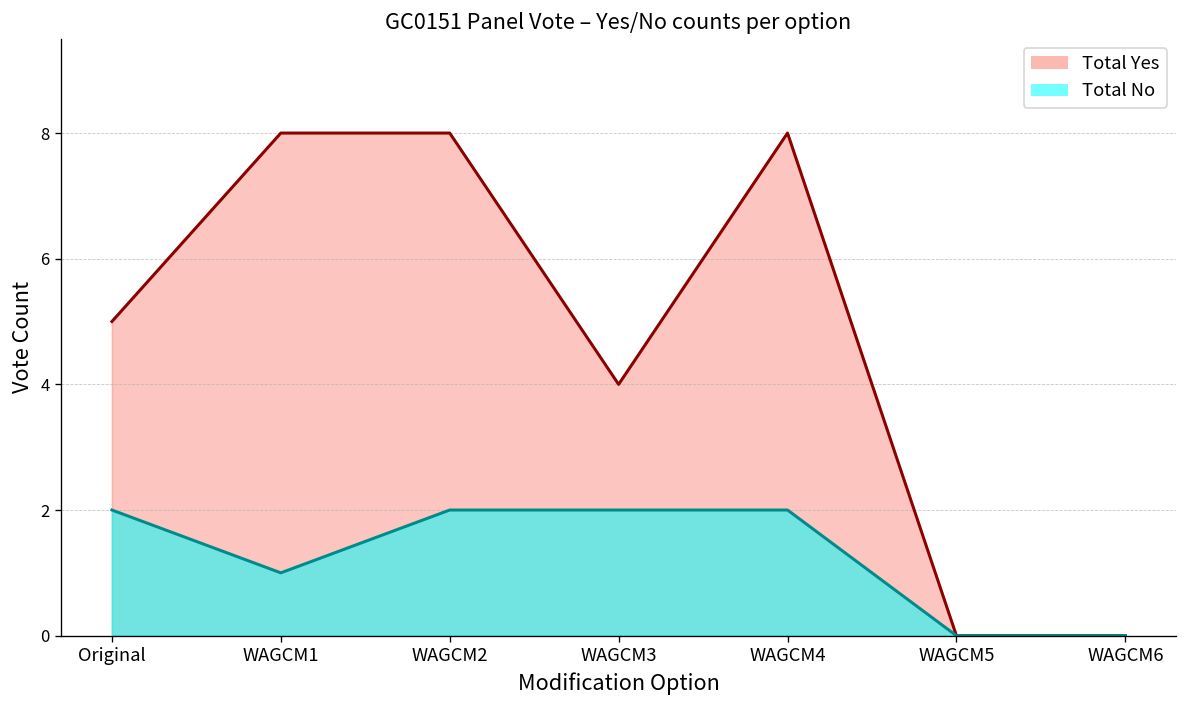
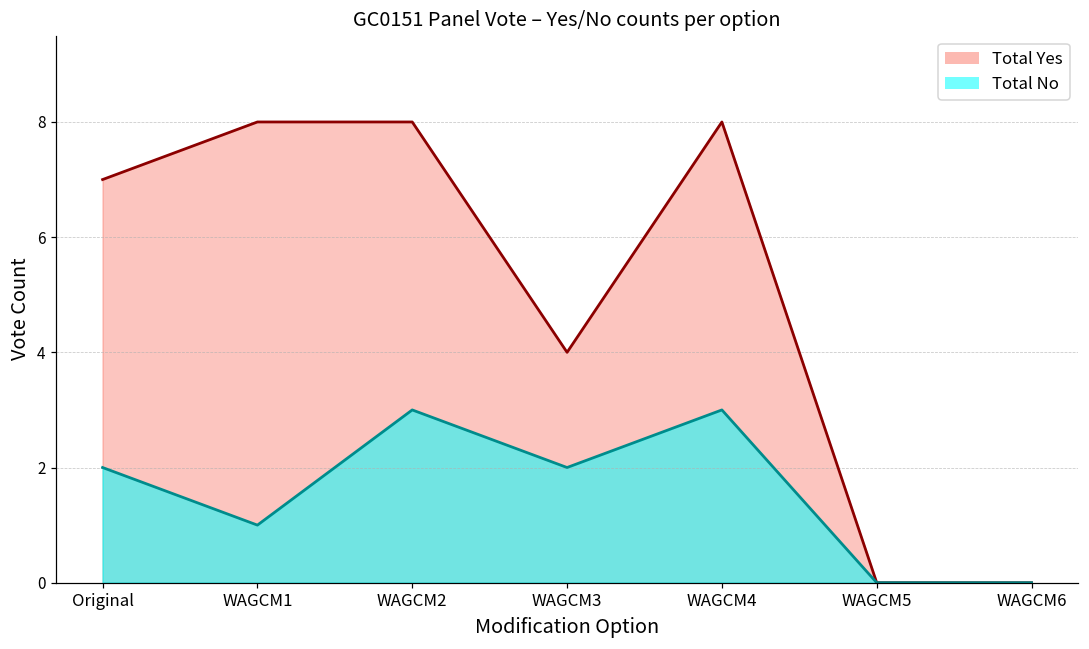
  {
    "Total Yes": {
-     "Original": 5,
+     "Original": 7,
      "WAGCM1": 8,
      "WAGCM2": 8,
      "WAGCM3": 4,
      "WAGCM4": 8
    },
    "Total No": {
      "Original": 2,
      "WAGCM1": 1,
-     "WAGCM2": 2,
+     "WAGCM2": 3,
      "WAGCM3": 2,
-     "WAGCM4": 2
+     "WAGCM4": 3
    }
  }
